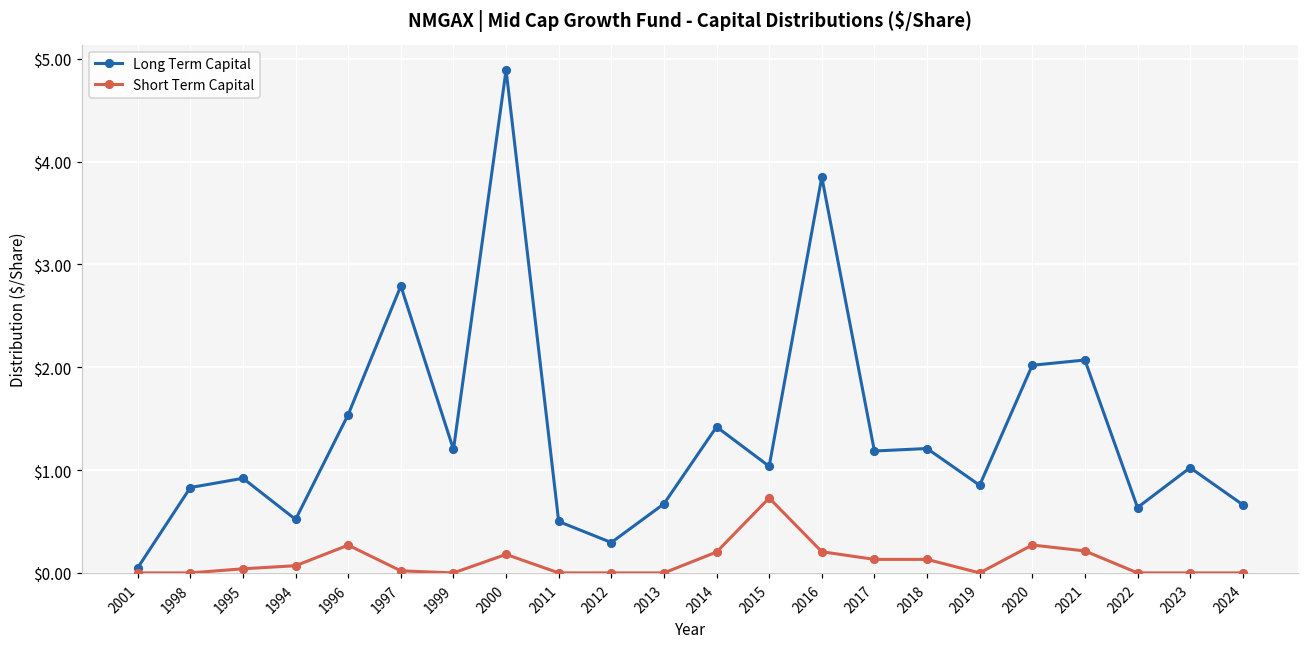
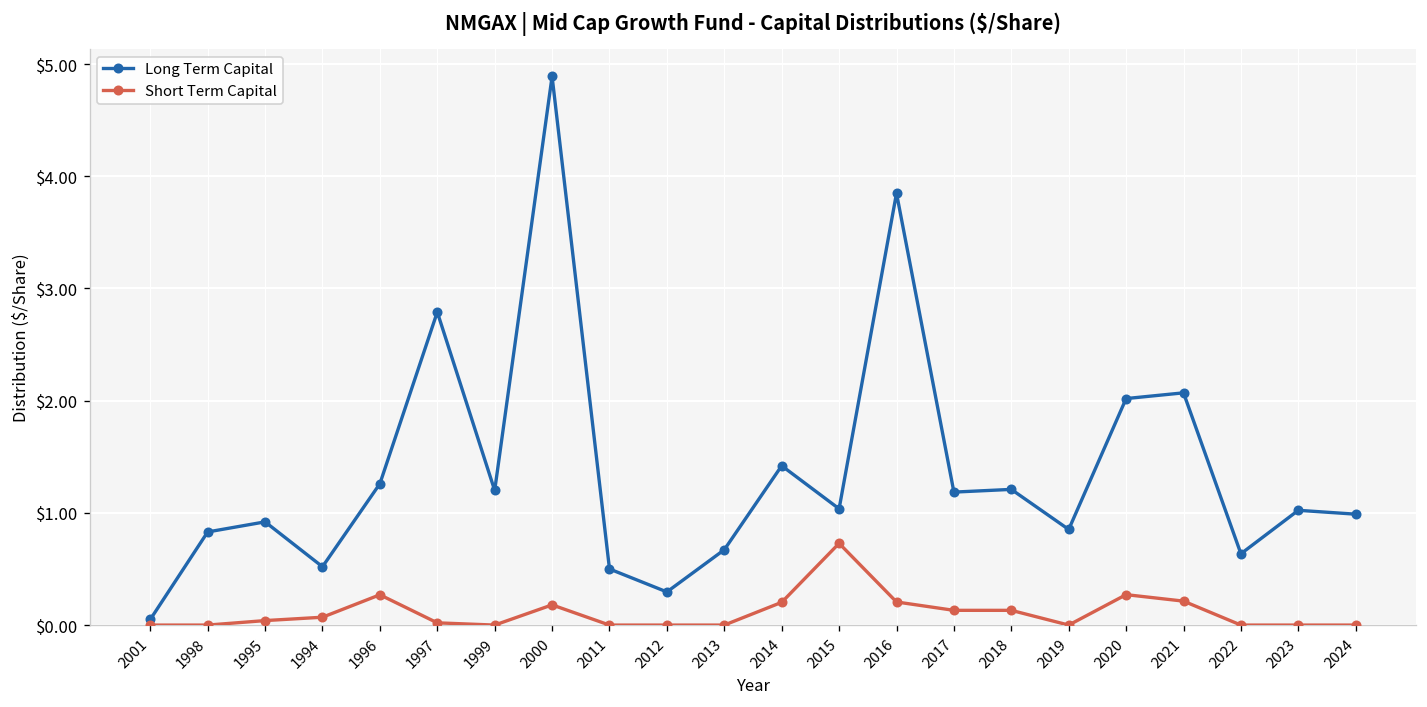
  {
    "Long Term Capital": {
      "2001": "$0.1",
      "1998": "$0.8",
      "1995": "$0.9",
      "1994": "$0.5",
-     "1996": "$1.5",
+     "1996": "$1.3",
      "1997": "$2.8",
      "1999": "$1.2",
      "2000": "$4.9",
      "2011": "$0.5",
      "2012": "$0.3",
      "2013": "$0.7",
      "2014": "$1.4",
      "2015": "$1.0",
      "2016": "$3.8",
      "2017": "$1.2",
      "2018": "$1.2",
      "2019": "$0.9",
      "2020": "$2.0",
      "2021": "$2.1",
      "2022": "$0.6",
      "2023": "$1.0",
-     "2024": "$0.7"
+     "2024": "$1.0"
    },
    "Short Term Capital": {
      "2001": "$0.0",
      "1998": "$0.0",
      "1995": "$0.0",
      "1994": "$0.1",
      "1996": "$0.3",
      "1997": "$0.0",
      "1999": "$0.0",
      "2000": "$0.2",
      "2011": "$0.0",
      "2012": "$0.0",
      "2013": "$0.0",
      "2014": "$0.2",
      "2015": "$0.7",
      "2016": "$0.2",
      "2017": "$0.1",
      "2018": "$0.1",
      "2019": "$0.0",
      "2020": "$0.3",
      "2021": "$0.2",
      "2022": "$0.0",
      "2023": "$0.0",
      "2024": "$0.0"
    }
  }
